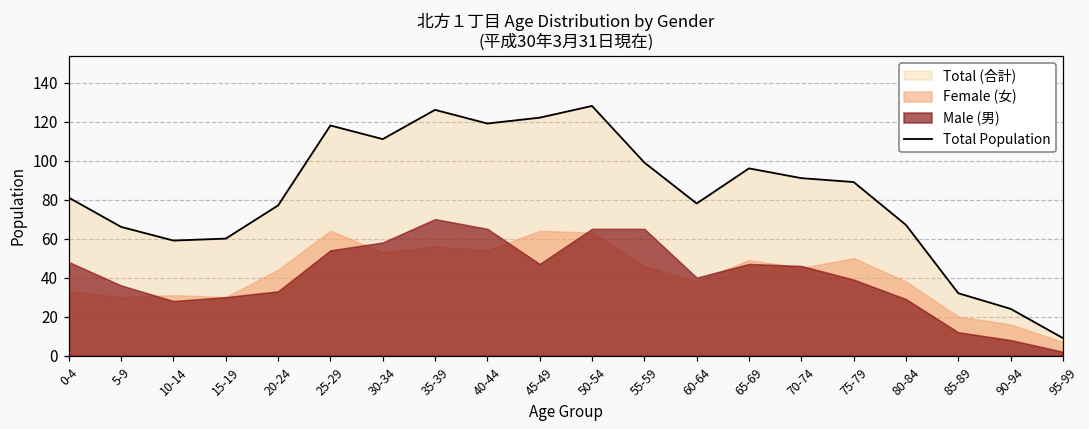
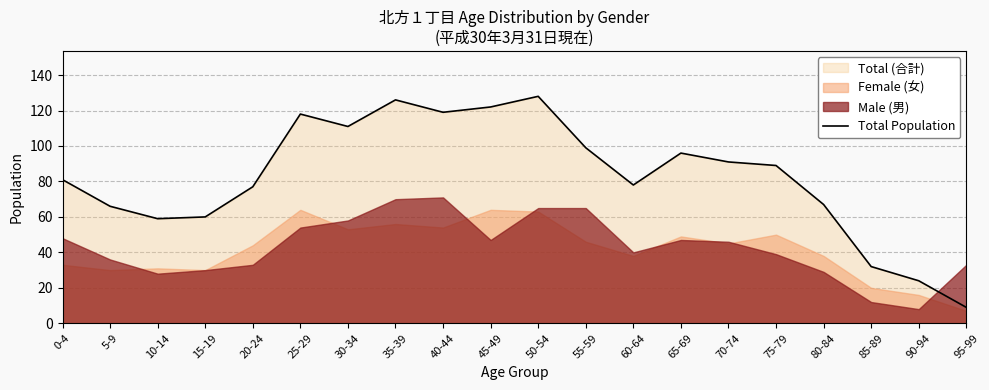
  {
    "Male (男)": {
      "0-4": 48,
      "5-9": 36,
      "10-14": 28,
      "20-24": 33,
      "25-29": 54,
      "30-34": 58,
      "35-39": 70,
-     "40-44": 65,
+     "40-44": 71,
      "45-49": 47,
      "50-54": 65,
      "55-59": 65,
      "60-64": 40,
      "65-69": 47,
      "75-79": 39,
      "80-84": 29,
      "85-89": 12,
      "90-94": 8,
-     "95-99": 2
+     "95-99": 33
    }
  }
